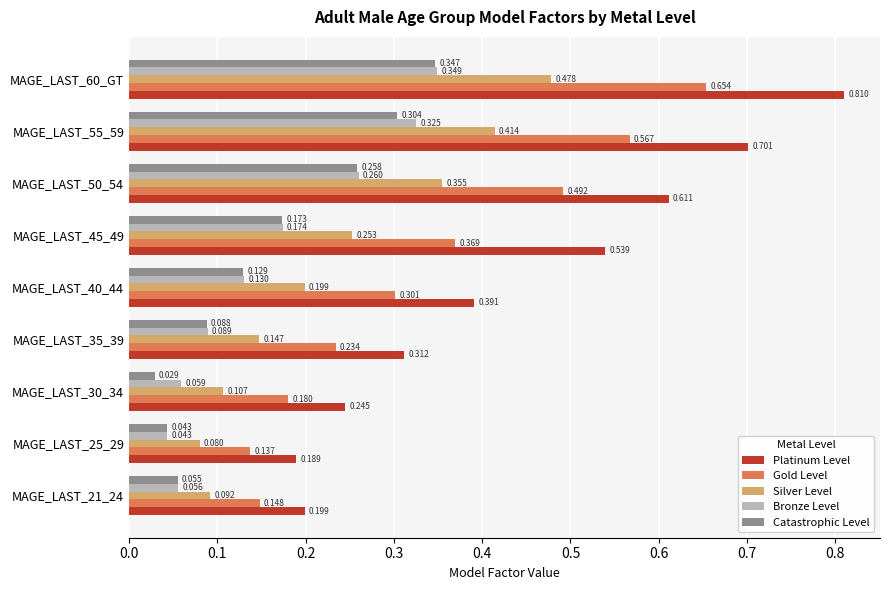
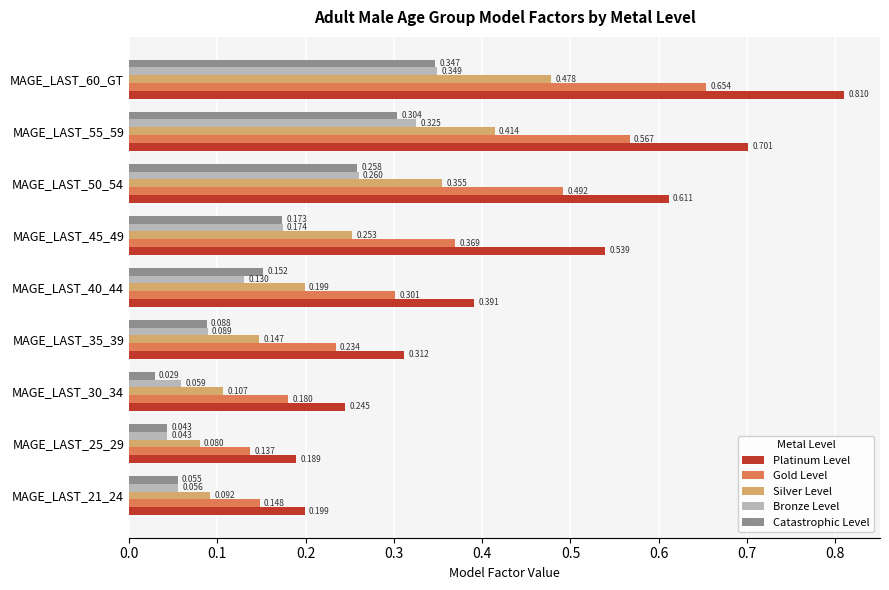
  {
    "Platinum Level": {
      "MAGE_LAST_60_GT": 0.810,
      "MAGE_LAST_55_59": 0.701,
      "MAGE_LAST_50_54": 0.611,
      "MAGE_LAST_45_49": 0.539,
      "MAGE_LAST_40_44": 0.391,
      "MAGE_LAST_35_39": 0.312,
      "MAGE_LAST_30_34": 0.245,
      "MAGE_LAST_25_29": 0.189,
      "MAGE_LAST_21_24": 0.199
    },
    "Bronze Level": {
      "MAGE_LAST_60_GT": 0.349,
      "MAGE_LAST_55_59": 0.325,
      "MAGE_LAST_50_54": 0.260,
      "MAGE_LAST_45_49": 0.174,
      "MAGE_LAST_40_44": 0.130,
      "MAGE_LAST_35_39": 0.089,
      "MAGE_LAST_30_34": 0.059,
      "MAGE_LAST_25_29": 0.043,
      "MAGE_LAST_21_24": 0.056
    },
    "Catastrophic Level": {
      "MAGE_LAST_60_GT": 0.347,
      "MAGE_LAST_55_59": 0.304,
      "MAGE_LAST_50_54": 0.258,
      "MAGE_LAST_45_49": 0.173,
-     "MAGE_LAST_40_44": 0.129,
+     "MAGE_LAST_40_44": 0.152,
      "MAGE_LAST_35_39": 0.088,
      "MAGE_LAST_30_34": 0.029,
      "MAGE_LAST_25_29": 0.043,
      "MAGE_LAST_21_24": 0.055
    }
  }
